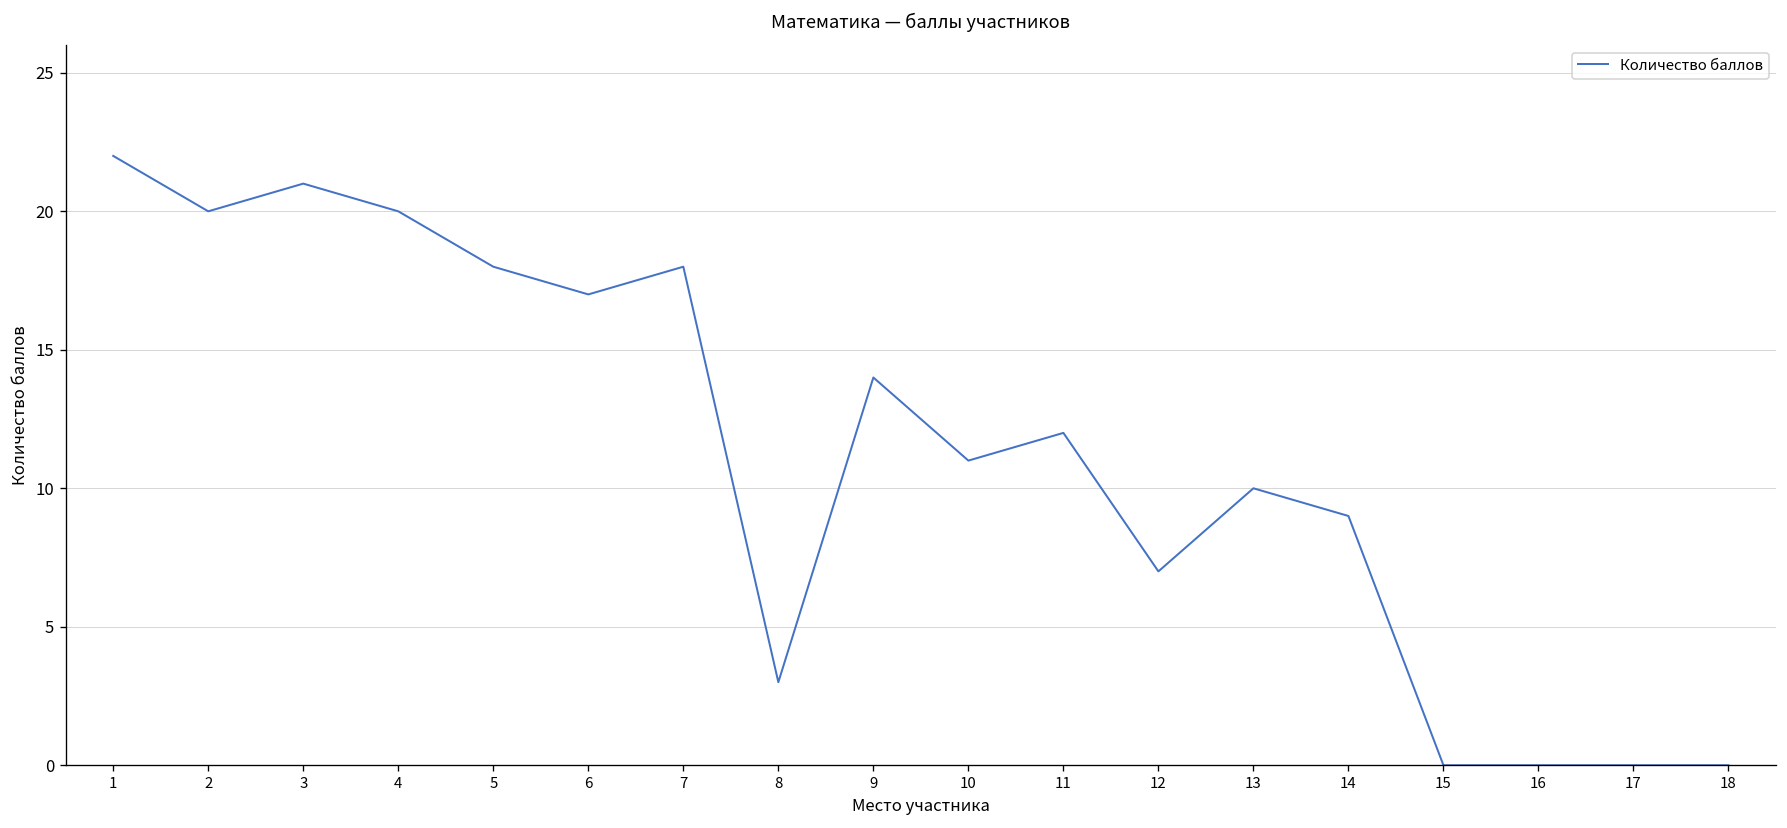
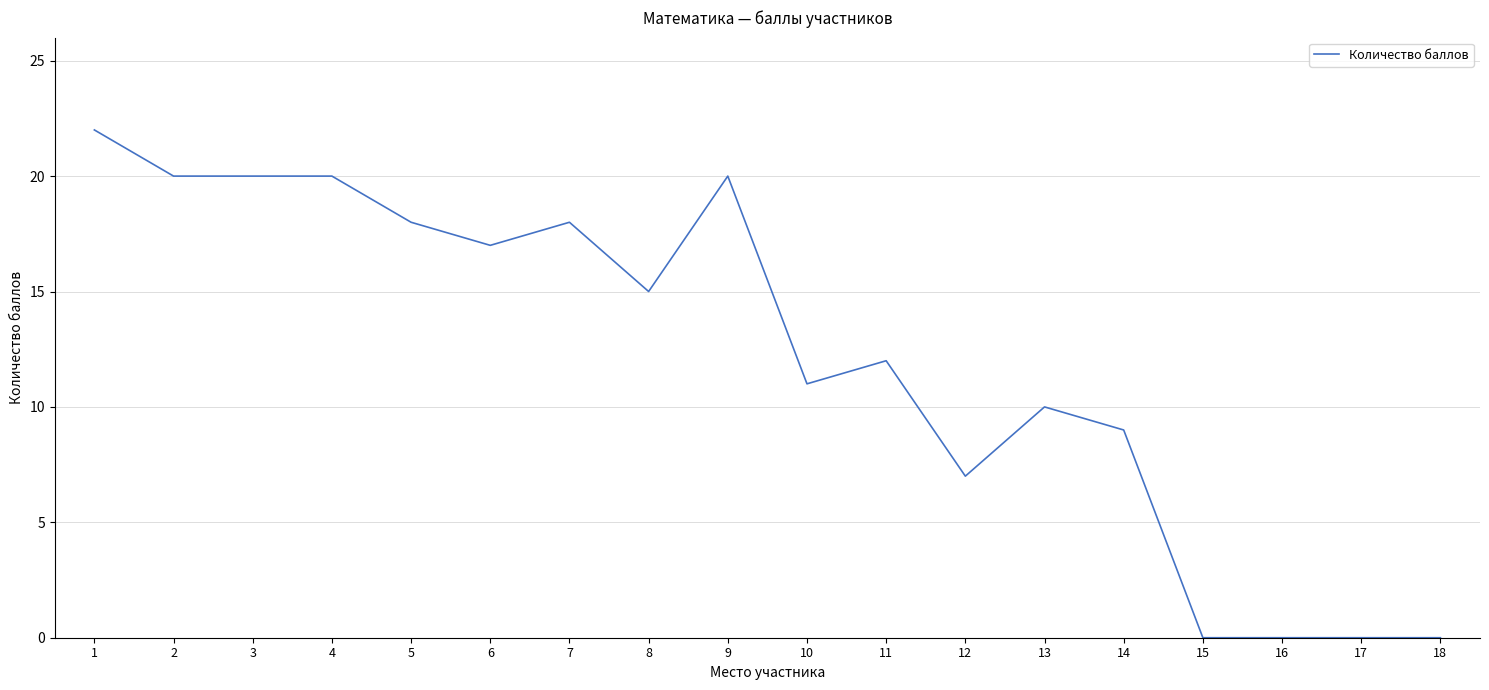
  {
    "1": 22,
    "2": 20,
-   "3": 21,
+   "3": 20,
    "4": 20,
    "5": 18,
    "6": 17,
    "7": 18,
-   "8": 3,
-   "9": 14,
+   "8": 15,
+   "9": 20,
    "10": 11,
    "11": 12,
    "12": 7,
    "13": 10,
    "14": 9,
    "15": 0,
    "16": 0,
    "17": 0,
    "18": 0
  }
